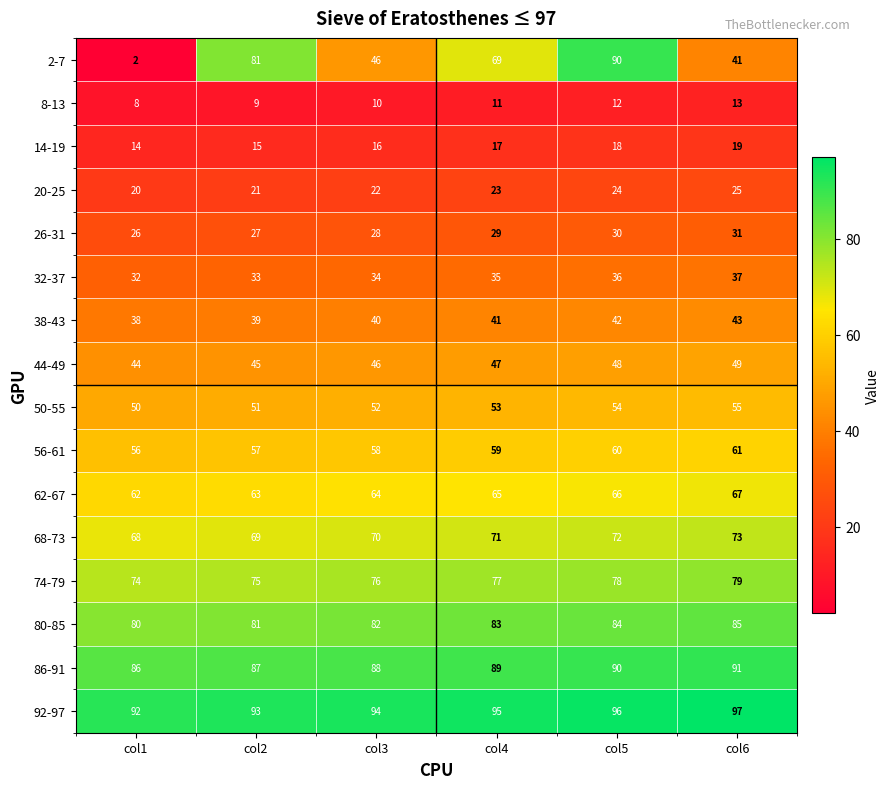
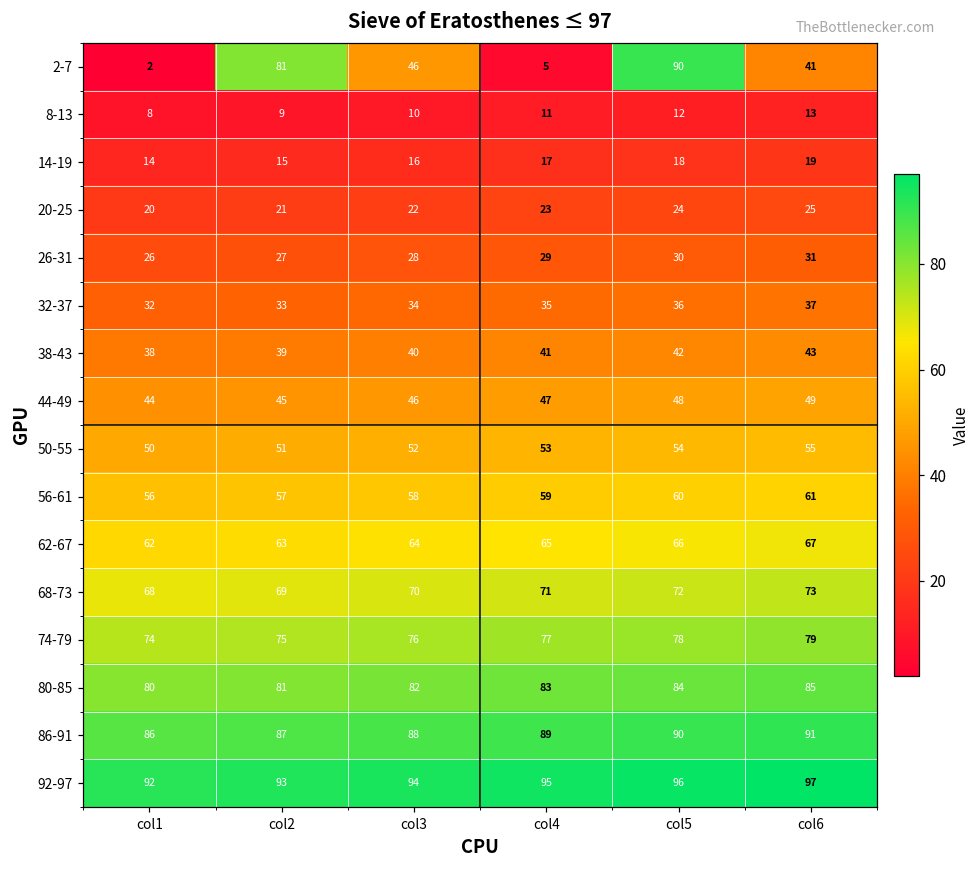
  {
    "2-7": {
      "col1": 2,
      "col2": 81,
      "col3": 46,
-     "col4": 69,
+     "col4": 5,
      "col5": 90,
      "col6": 41
    },
    "8-13": {
      "col1": 8,
      "col2": 9,
      "col3": 10,
      "col4": 11,
      "col5": 12,
      "col6": 13
    },
    "14-19": {
      "col1": 14,
      "col2": 15,
      "col3": 16,
      "col4": 17,
      "col5": 18,
      "col6": 19
    },
    "20-25": {
      "col1": 20,
      "col2": 21,
      "col3": 22,
      "col4": 23,
      "col5": 24,
      "col6": 25
    },
    "26-31": {
      "col1": 26,
      "col2": 27,
      "col3": 28,
      "col4": 29,
      "col5": 30,
      "col6": 31
    },
    "32-37": {
      "col1": 32,
      "col2": 33,
      "col3": 34,
      "col4": 35,
      "col5": 36,
      "col6": 37
    },
    "38-43": {
      "col1": 38,
      "col2": 39,
      "col3": 40,
      "col4": 41,
      "col5": 42,
      "col6": 43
    },
    "44-49": {
      "col1": 44,
      "col2": 45,
      "col3": 46,
      "col4": 47,
      "col5": 48,
      "col6": 49
    },
    "50-55": {
      "col1": 50,
      "col2": 51,
      "col3": 52,
      "col4": 53,
      "col5": 54,
      "col6": 55
    },
    "56-61": {
      "col1": 56,
      "col2": 57,
      "col3": 58,
      "col4": 59,
      "col5": 60,
      "col6": 61
    },
    "62-67": {
      "col1": 62,
      "col2": 63,
      "col3": 64,
      "col4": 65,
      "col5": 66,
      "col6": 67
    },
    "68-73": {
      "col1": 68,
      "col2": 69,
      "col3": 70,
      "col4": 71,
      "col5": 72,
      "col6": 73
    },
    "74-79": {
      "col1": 74,
      "col2": 75,
      "col3": 76,
      "col4": 77,
      "col5": 78,
      "col6": 79
    },
    "80-85": {
      "col1": 80,
      "col2": 81,
      "col3": 82,
      "col4": 83,
      "col5": 84,
      "col6": 85
    },
    "86-91": {
      "col1": 86,
      "col2": 87,
      "col3": 88,
      "col4": 89,
      "col5": 90,
      "col6": 91
    },
    "92-97": {
      "col1": 92,
      "col2": 93,
      "col3": 94,
      "col4": 95,
      "col5": 96,
      "col6": 97
    }
  }
